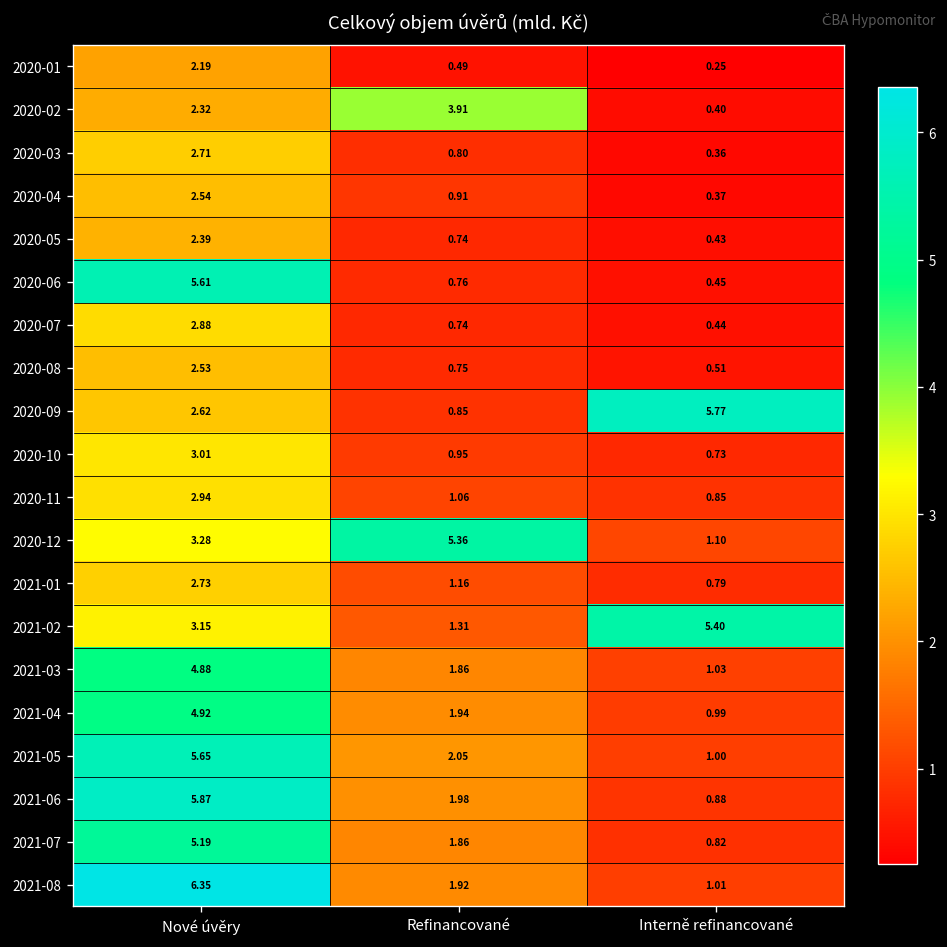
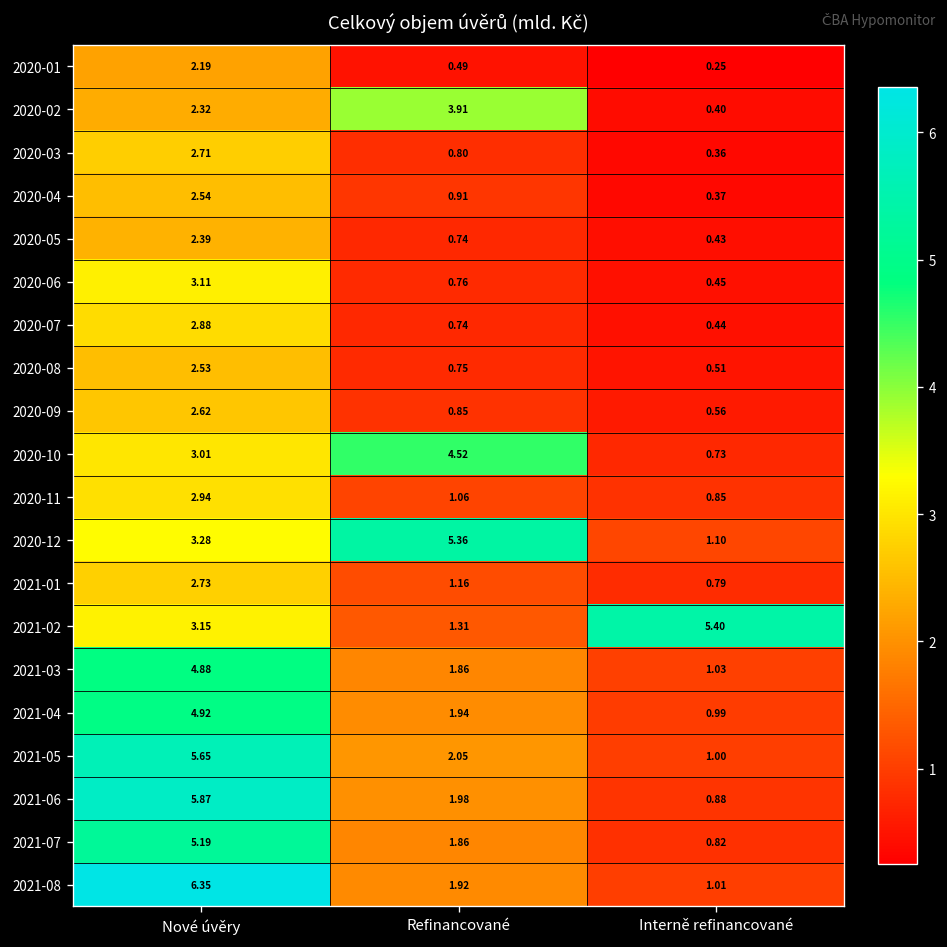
  {
    "2020-01": {
      "Nové úvěry": 2.19,
      "Refinancované": 0.49,
      "Interně refinancované": 0.25
    },
    "2020-02": {
      "Nové úvěry": 2.32,
      "Refinancované": 3.91,
      "Interně refinancované": 0.40
    },
    "2020-03": {
      "Nové úvěry": 2.71,
      "Refinancované": 0.80,
      "Interně refinancované": 0.36
    },
    "2020-04": {
      "Nové úvěry": 2.54,
      "Refinancované": 0.91,
      "Interně refinancované": 0.37
    },
    "2020-05": {
      "Nové úvěry": 2.39,
      "Refinancované": 0.74,
      "Interně refinancované": 0.43
    },
    "2020-06": {
-     "Nové úvěry": 5.61,
+     "Nové úvěry": 3.11,
      "Refinancované": 0.76,
      "Interně refinancované": 0.45
    },
    "2020-07": {
      "Nové úvěry": 2.88,
      "Refinancované": 0.74,
      "Interně refinancované": 0.44
    },
    "2020-08": {
      "Nové úvěry": 2.53,
      "Refinancované": 0.75,
      "Interně refinancované": 0.51
    },
    "2020-09": {
      "Nové úvěry": 2.62,
      "Refinancované": 0.85,
-     "Interně refinancované": 5.77
+     "Interně refinancované": 0.56
    },
    "2020-10": {
      "Nové úvěry": 3.01,
-     "Refinancované": 0.95,
+     "Refinancované": 4.52,
      "Interně refinancované": 0.73
    },
    "2020-11": {
      "Nové úvěry": 2.94,
      "Refinancované": 1.06,
      "Interně refinancované": 0.85
    },
    "2020-12": {
      "Nové úvěry": 3.28,
      "Refinancované": 5.36,
      "Interně refinancované": 1.10
    },
    "2021-01": {
      "Nové úvěry": 2.73,
      "Refinancované": 1.16,
      "Interně refinancované": 0.79
    },
    "2021-02": {
      "Nové úvěry": 3.15,
      "Refinancované": 1.31,
      "Interně refinancované": 5.40
    },
    "2021-03": {
      "Nové úvěry": 4.88,
      "Refinancované": 1.86,
      "Interně refinancované": 1.03
    },
    "2021-04": {
      "Nové úvěry": 4.92,
      "Refinancované": 1.94,
      "Interně refinancované": 0.99
    },
    "2021-05": {
      "Nové úvěry": 5.65,
      "Refinancované": 2.05,
      "Interně refinancované": 1.00
    },
    "2021-06": {
      "Nové úvěry": 5.87,
      "Refinancované": 1.98,
      "Interně refinancované": 0.88
    },
    "2021-07": {
      "Nové úvěry": 5.19,
      "Refinancované": 1.86,
      "Interně refinancované": 0.82
    },
    "2021-08": {
      "Nové úvěry": 6.35,
      "Refinancované": 1.92,
      "Interně refinancované": 1.01
    }
  }
